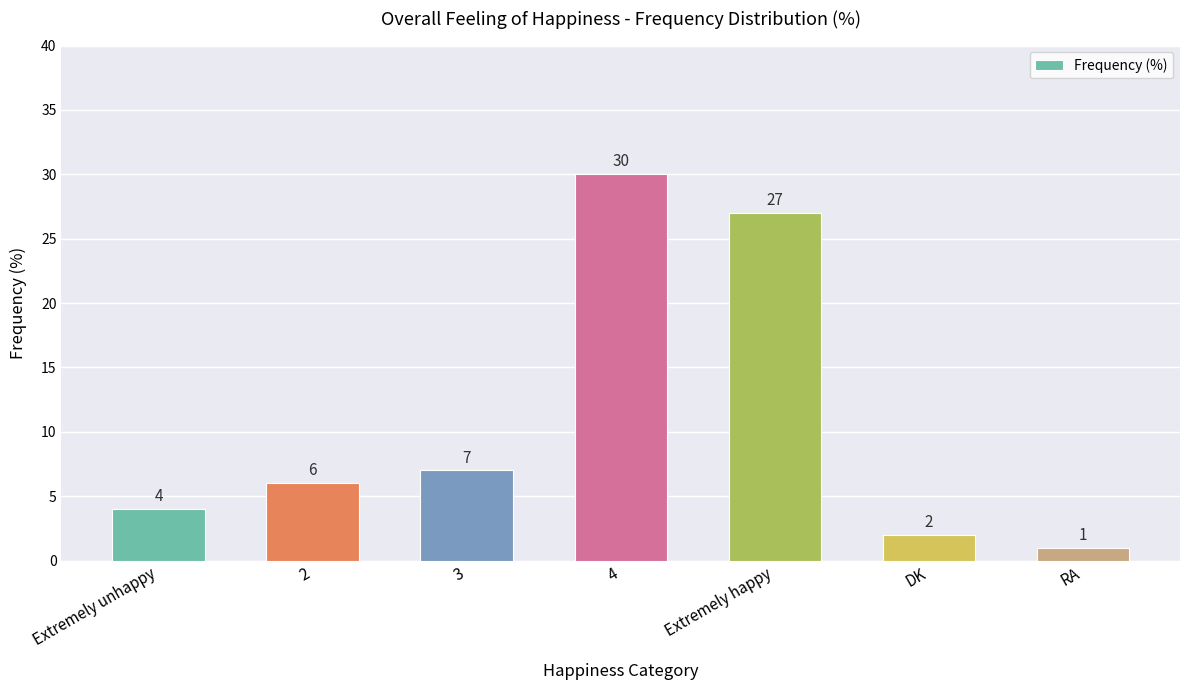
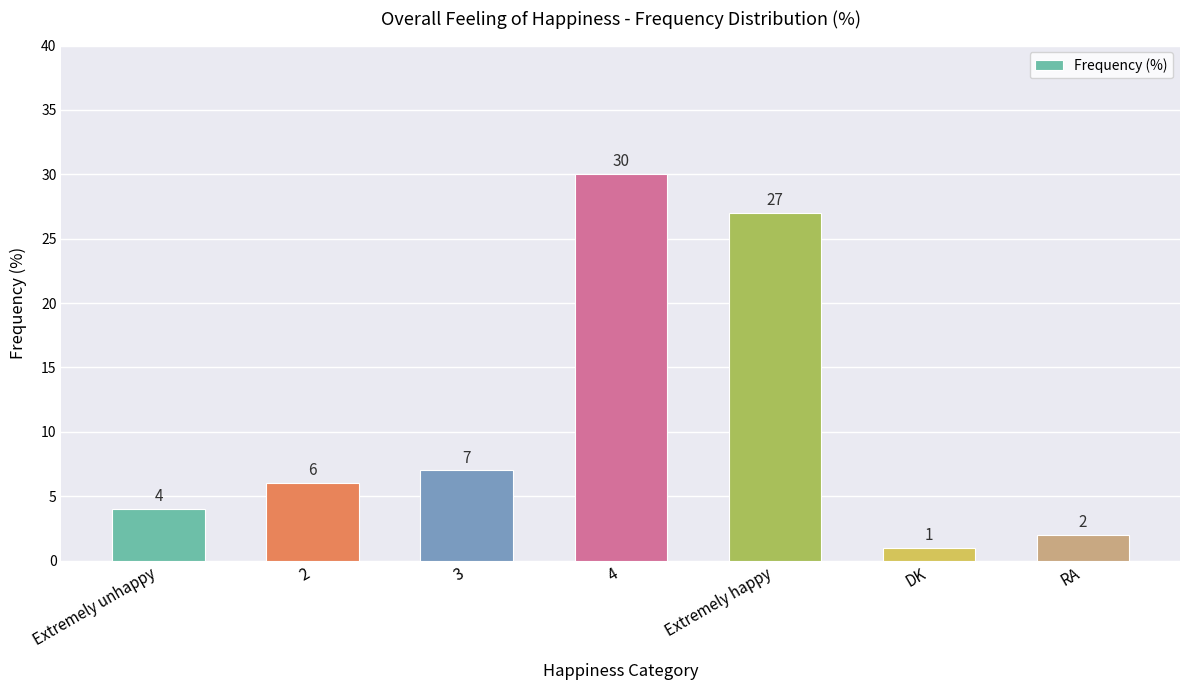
  {
    "Extremely unhappy": 4,
    "2": 6,
    "3": 7,
    "4": 30,
    "Extremely happy": 27,
-   "DK": 2,
-   "RA": 1
+   "DK": 1,
+   "RA": 2
  }
